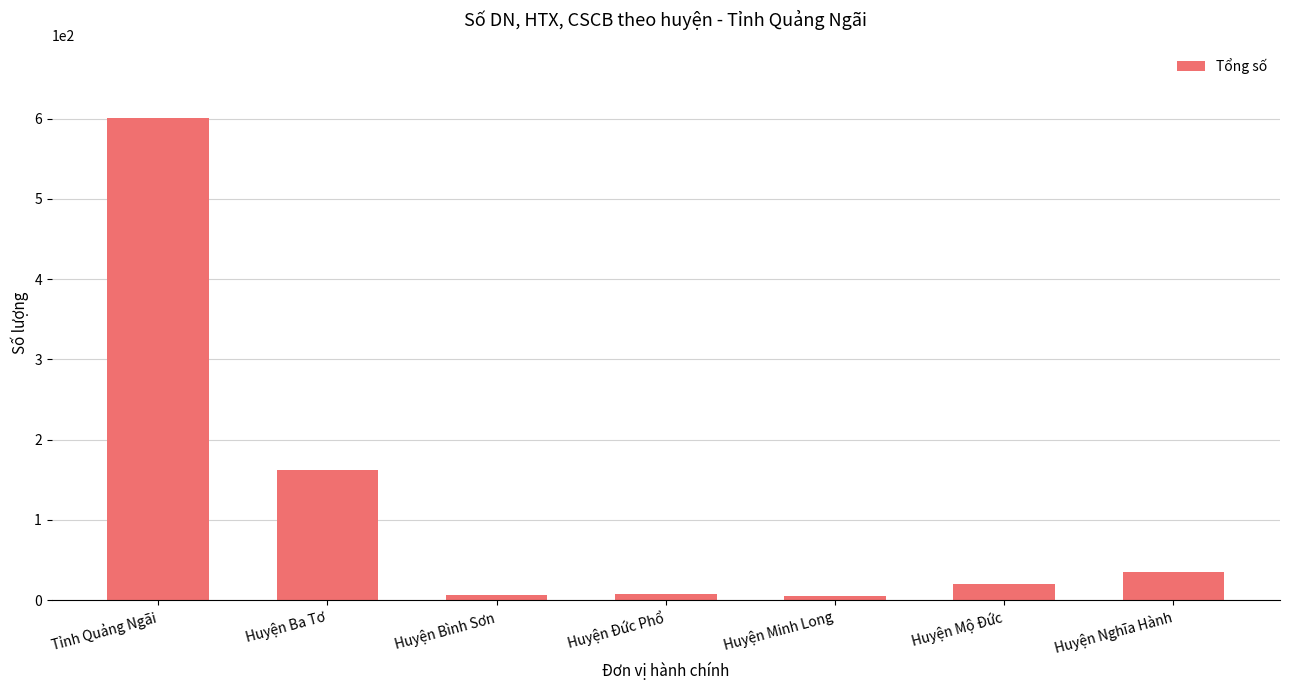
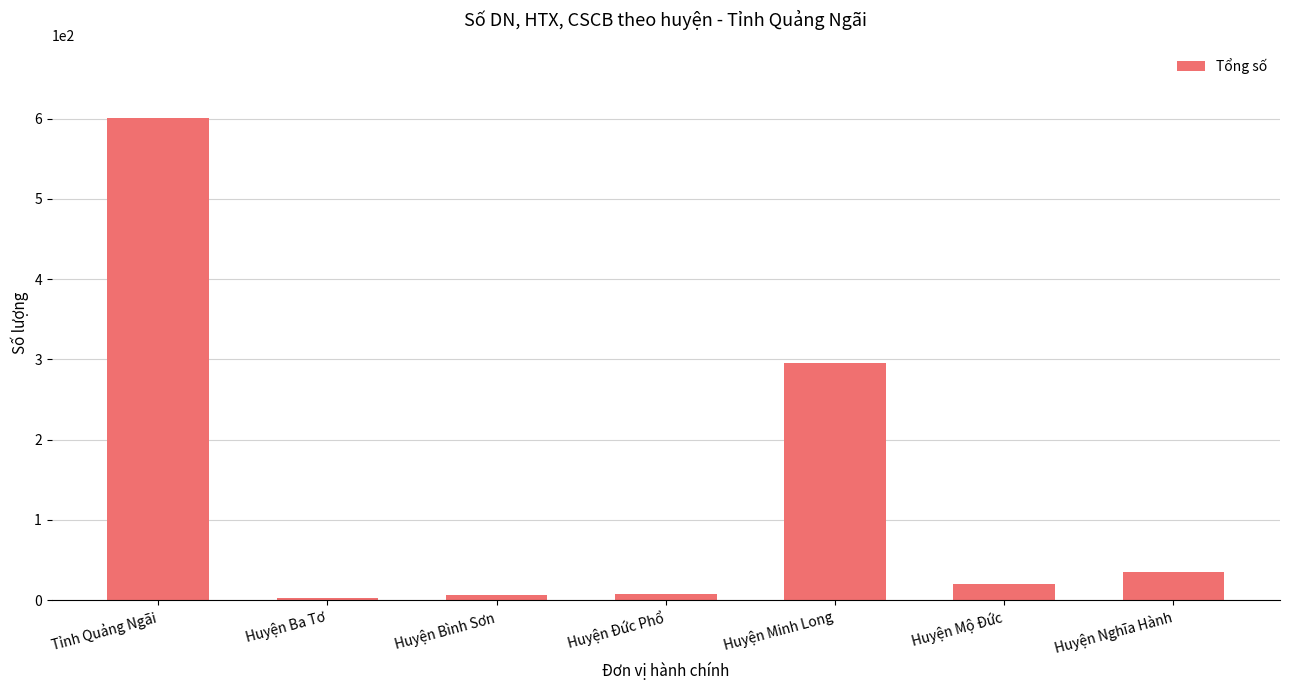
  {
    "Tỉnh Quảng Ngãi": 600,
-   "Huyện Ba Tơ": 160,
+   "Huyện Ba Tơ": 0,
    "Huyện Bình Sơn": 10,
    "Huyện Đức Phổ": 10,
-   "Huyện Minh Long": 10,
+   "Huyện Minh Long": 300,
    "Huyện Mộ Đức": 20,
    "Huyện Nghĩa Hành": 40
  }
